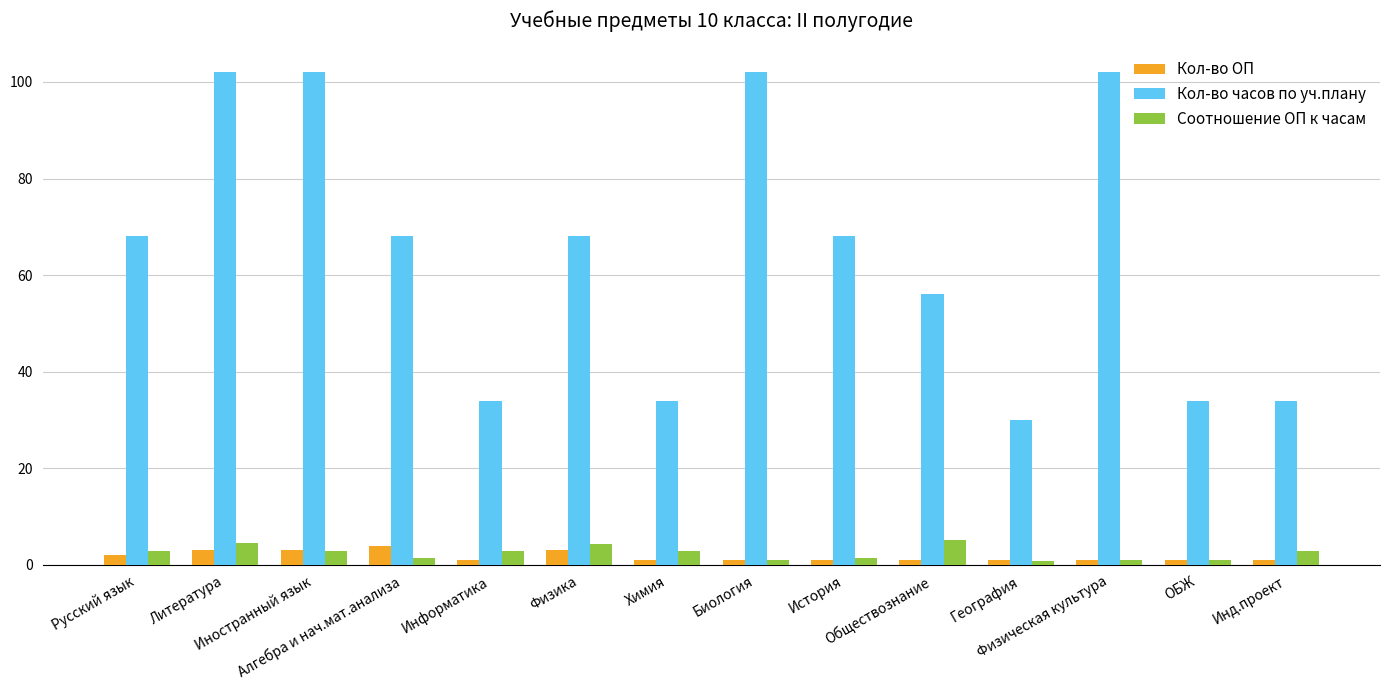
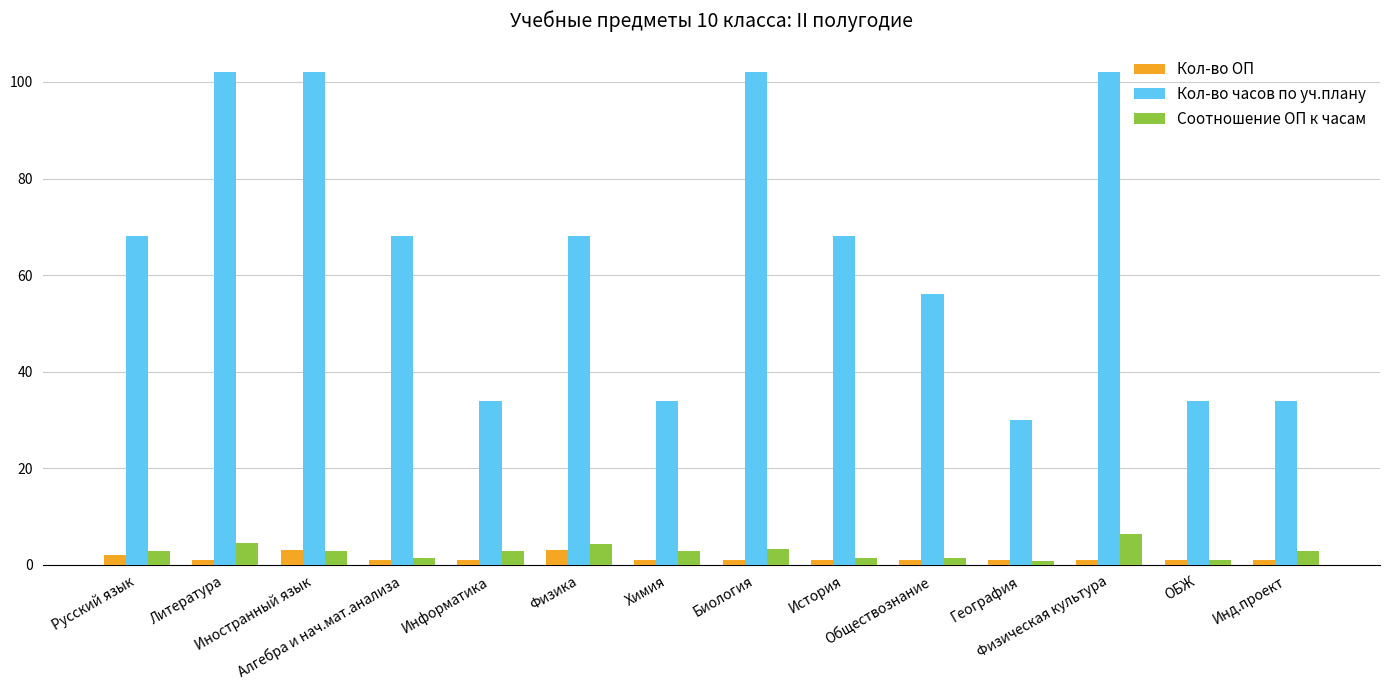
  {
    "Кол-во ОП": {
      "Русский язык": 2,
-     "Литература": 3,
+     "Литература": 1,
      "Иностранный язык": 3,
-     "Алгебра и нач.мат.анализа": 4,
+     "Алгебра и нач.мат.анализа": 1,
      "Информатика": 1,
      "Физика": 3,
      "Химия": 1,
      "Биология": 1,
      "История": 1,
      "Обществознание": 1,
      "География": 1,
      "Физическая культура": 1,
      "ОБЖ": 1,
      "Инд.проект": 1
    },
    "Кол-во часов по уч.плану": {
      "Русский язык": 68,
      "Литература": 102,
      "Иностранный язык": 102,
      "Алгебра и нач.мат.анализа": 68,
      "Информатика": 34,
      "Физика": 68,
      "Химия": 34,
      "Биология": 102,
      "История": 68,
      "Обществознание": 56,
      "География": 30,
      "Физическая культура": 102,
      "ОБЖ": 34,
      "Инд.проект": 34
    },
    "Соотношение ОП к часам": {
      "Русский язык": 3,
      "Литература": 5,
      "Иностранный язык": 3,
      "Алгебра и нач.мат.анализа": 1,
      "Информатика": 3,
      "Физика": 4,
      "Химия": 3,
-     "Биология": 1,
+     "Биология": 3,
      "История": 1,
-     "Обществознание": 5,
+     "Обществознание": 1,
      "География": 1,
-     "Физическая культура": 1,
+     "Физическая культура": 6,
      "ОБЖ": 1,
      "Инд.проект": 3
    }
  }
